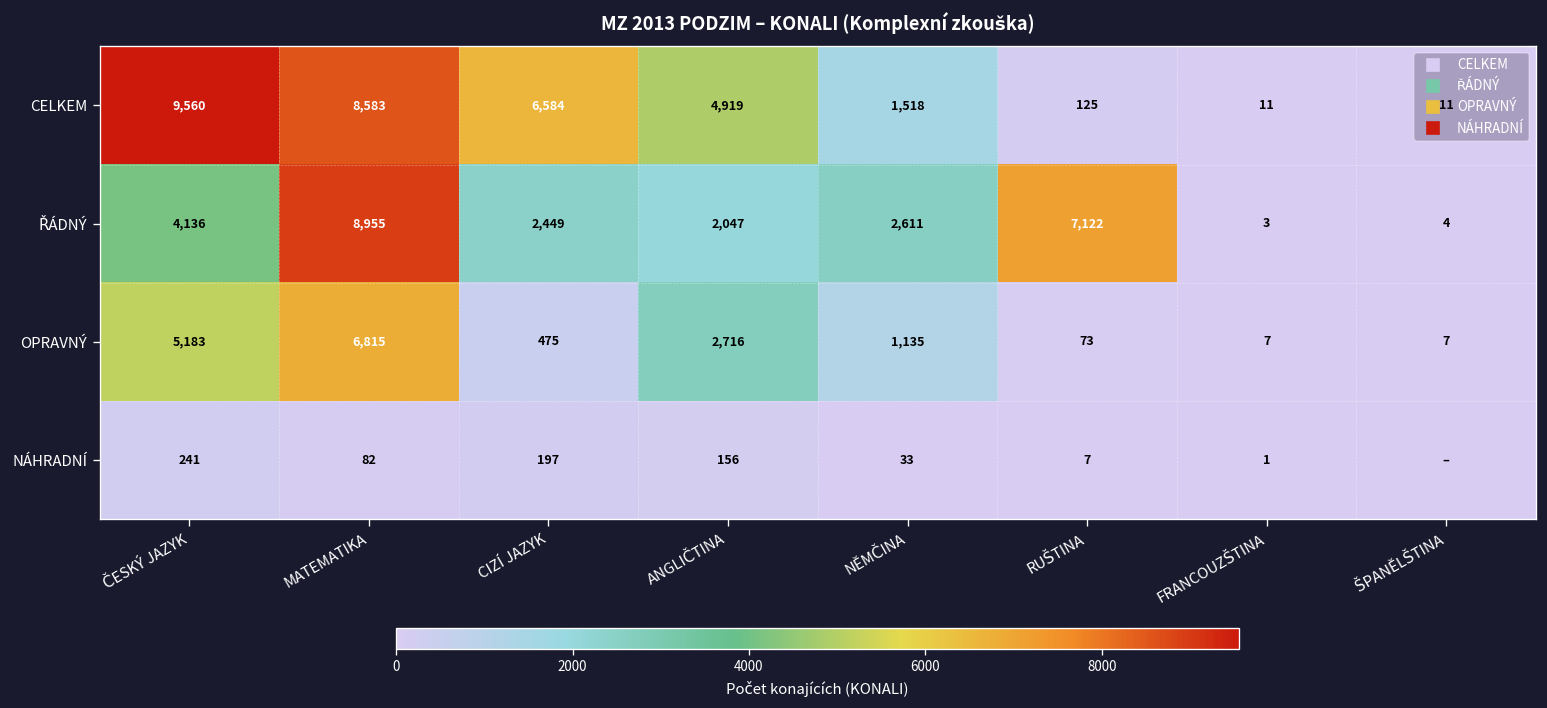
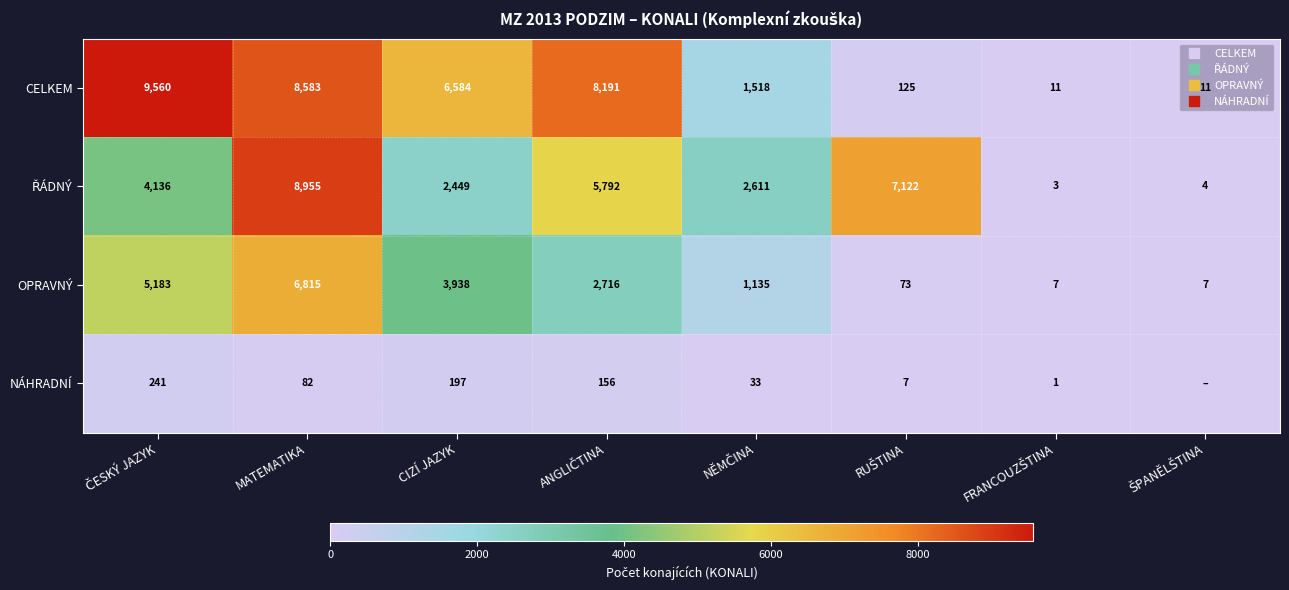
  {
    "CELKEM": {
      "ČESKÝ JAZYK": "9,560",
      "MATEMATIKA": "8,583",
      "CIZÍ JAZYK": "6,584",
-     "ANGLIČTINA": "4,919",
+     "ANGLIČTINA": "8,191",
      "NĚMČINA": "1,518",
      "RUŠTINA": "125",
      "FRANCOUZŠTINA": "11"
    },
    "ŘÁDNÝ": {
      "ČESKÝ JAZYK": "4,136",
      "MATEMATIKA": "8,955",
      "CIZÍ JAZYK": "2,449",
-     "ANGLIČTINA": "2,047",
+     "ANGLIČTINA": "5,792",
      "NĚMČINA": "2,611",
      "RUŠTINA": "7,122",
      "FRANCOUZŠTINA": "3",
      "ŠPANĚLŠTINA": "4"
    },
    "OPRAVNÝ": {
      "ČESKÝ JAZYK": "5,183",
      "MATEMATIKA": "6,815",
-     "CIZÍ JAZYK": "475",
+     "CIZÍ JAZYK": "3,938",
      "ANGLIČTINA": "2,716",
      "NĚMČINA": "1,135",
      "RUŠTINA": "73",
      "FRANCOUZŠTINA": "7",
      "ŠPANĚLŠTINA": "7"
    },
    "NÁHRADNÍ": {
      "ČESKÝ JAZYK": "241",
      "MATEMATIKA": "82",
      "CIZÍ JAZYK": "197",
      "ANGLIČTINA": "156",
      "NĚMČINA": "33",
      "RUŠTINA": "7",
      "FRANCOUZŠTINA": "1"
    }
  }
